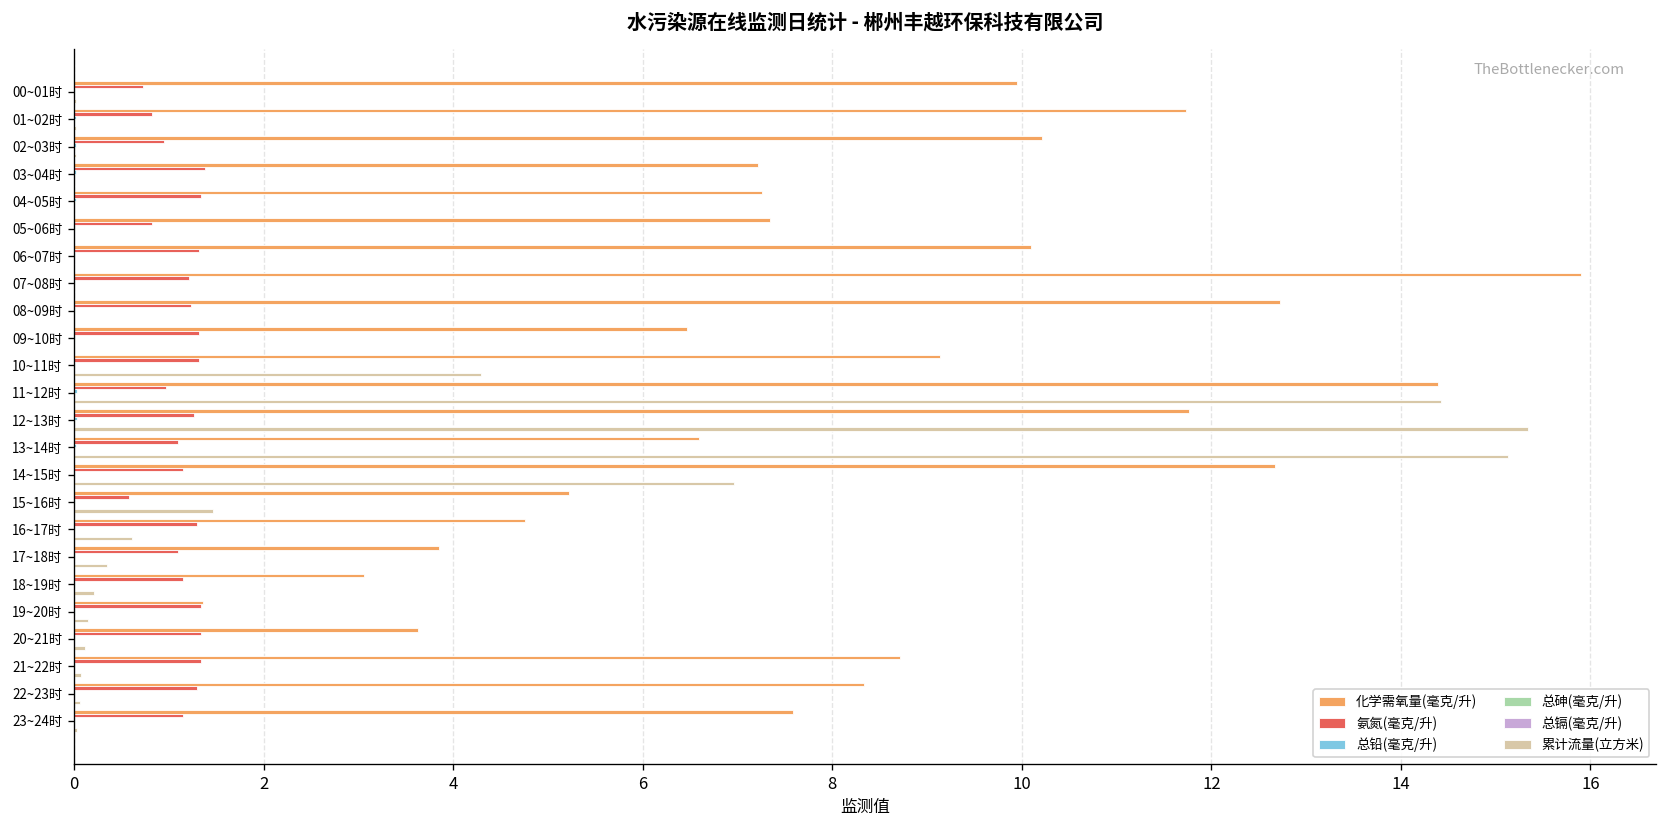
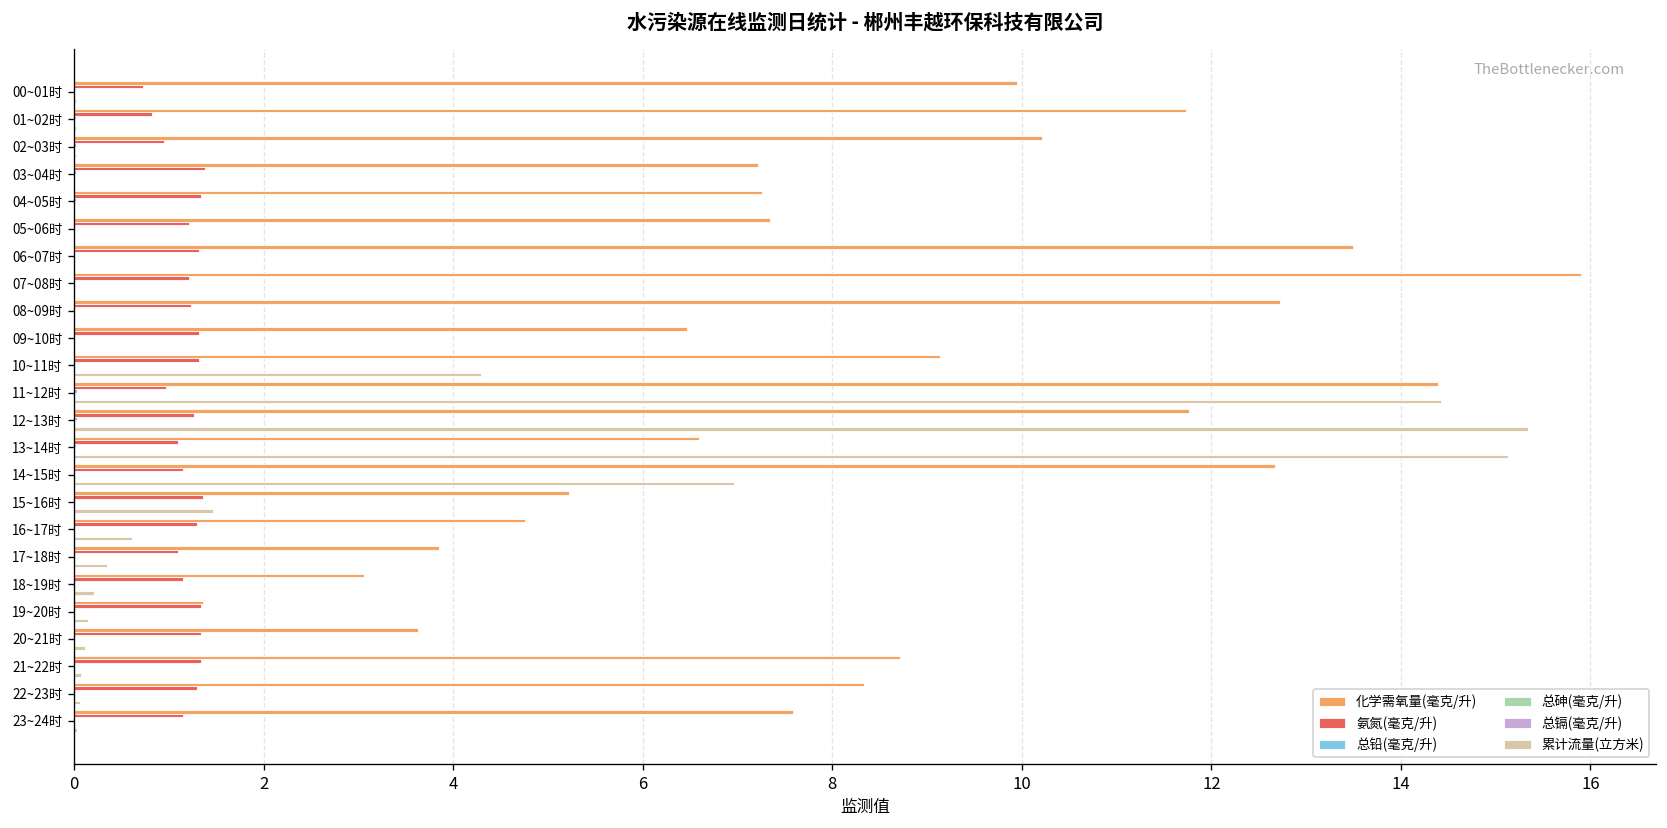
  {
    "化学需氧量(毫克/升)": {
      "00~01时": 9.9,
      "01~02时": 11.7,
      "02~03时": 10.2,
      "03~04时": 7.2,
      "04~05时": 7.3,
      "05~06时": 7.3,
-     "06~07时": 10.1,
+     "06~07时": 13.5,
      "07~08时": 15.9,
      "08~09时": 12.7,
      "09~10时": 6.5,
      "10~11时": 9.1,
      "11~12时": 14.4,
      "12~13时": 11.8,
      "13~14时": 6.6,
      "14~15时": 12.7,
      "15~16时": 5.2,
      "16~17时": 4.8,
      "17~18时": 3.8,
      "18~19时": 3.1,
      "19~20时": 1.4,
      "20~21时": 3.6,
      "21~22时": 8.7,
      "22~23时": 8.3,
      "23~24时": 7.6
    },
    "氨氮(毫克/升)": {
      "00~01时": 0.7,
      "01~02时": 0.8,
      "02~03时": 0.9,
      "03~04时": 1.4,
      "04~05时": 1.3,
-     "05~06时": 0.8,
+     "05~06时": 1.2,
      "06~07时": 1.3,
      "07~08时": 1.2,
      "08~09时": 1.2,
      "09~10时": 1.3,
      "10~11时": 1.3,
      "11~12时": 1.0,
      "12~13时": 1.3,
      "13~14时": 1.1,
      "14~15时": 1.2,
-     "15~16时": 0.6,
+     "15~16时": 1.4,
      "16~17时": 1.3,
      "17~18时": 1.1,
      "18~19时": 1.2,
      "19~20时": 1.3,
      "20~21时": 1.3,
      "21~22时": 1.3,
      "22~23时": 1.3,
      "23~24时": 1.2
    }
  }
